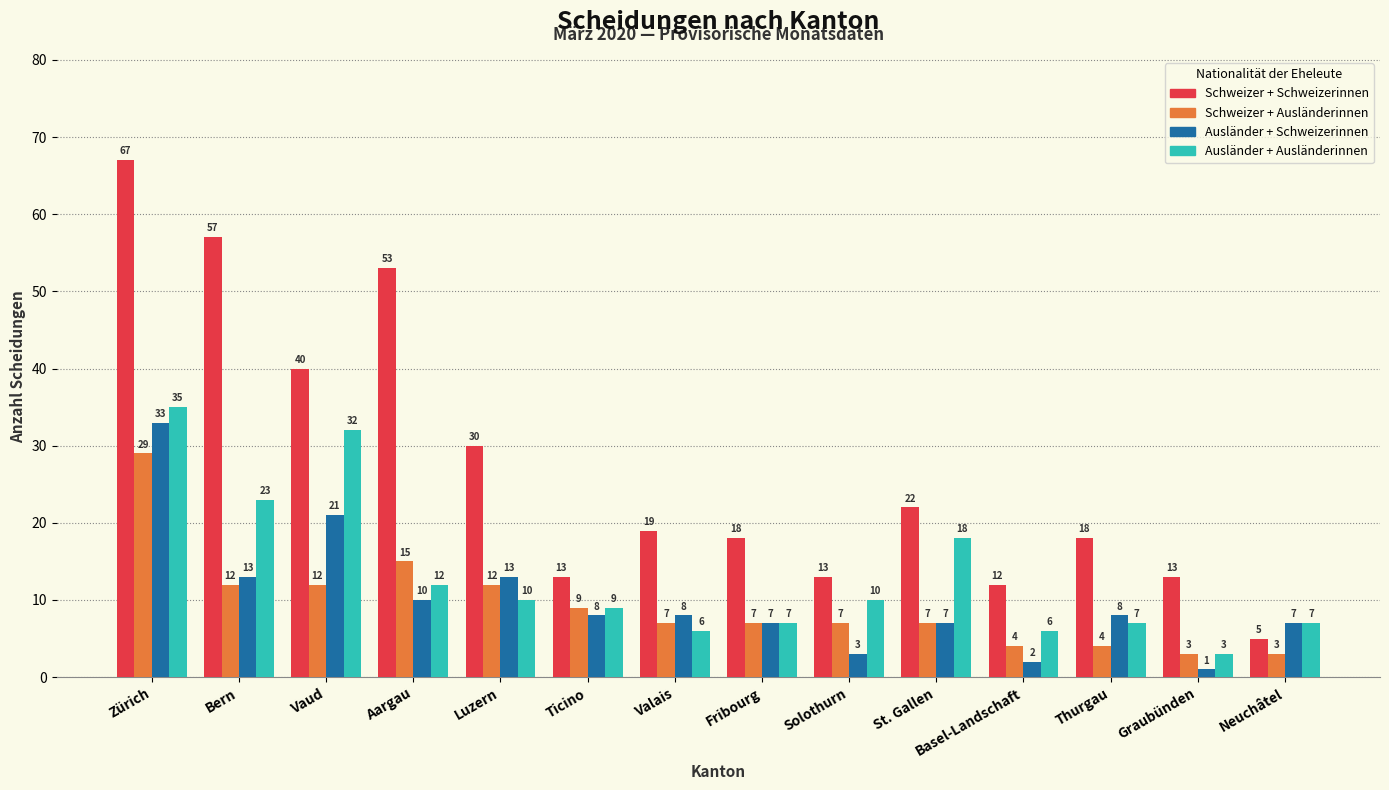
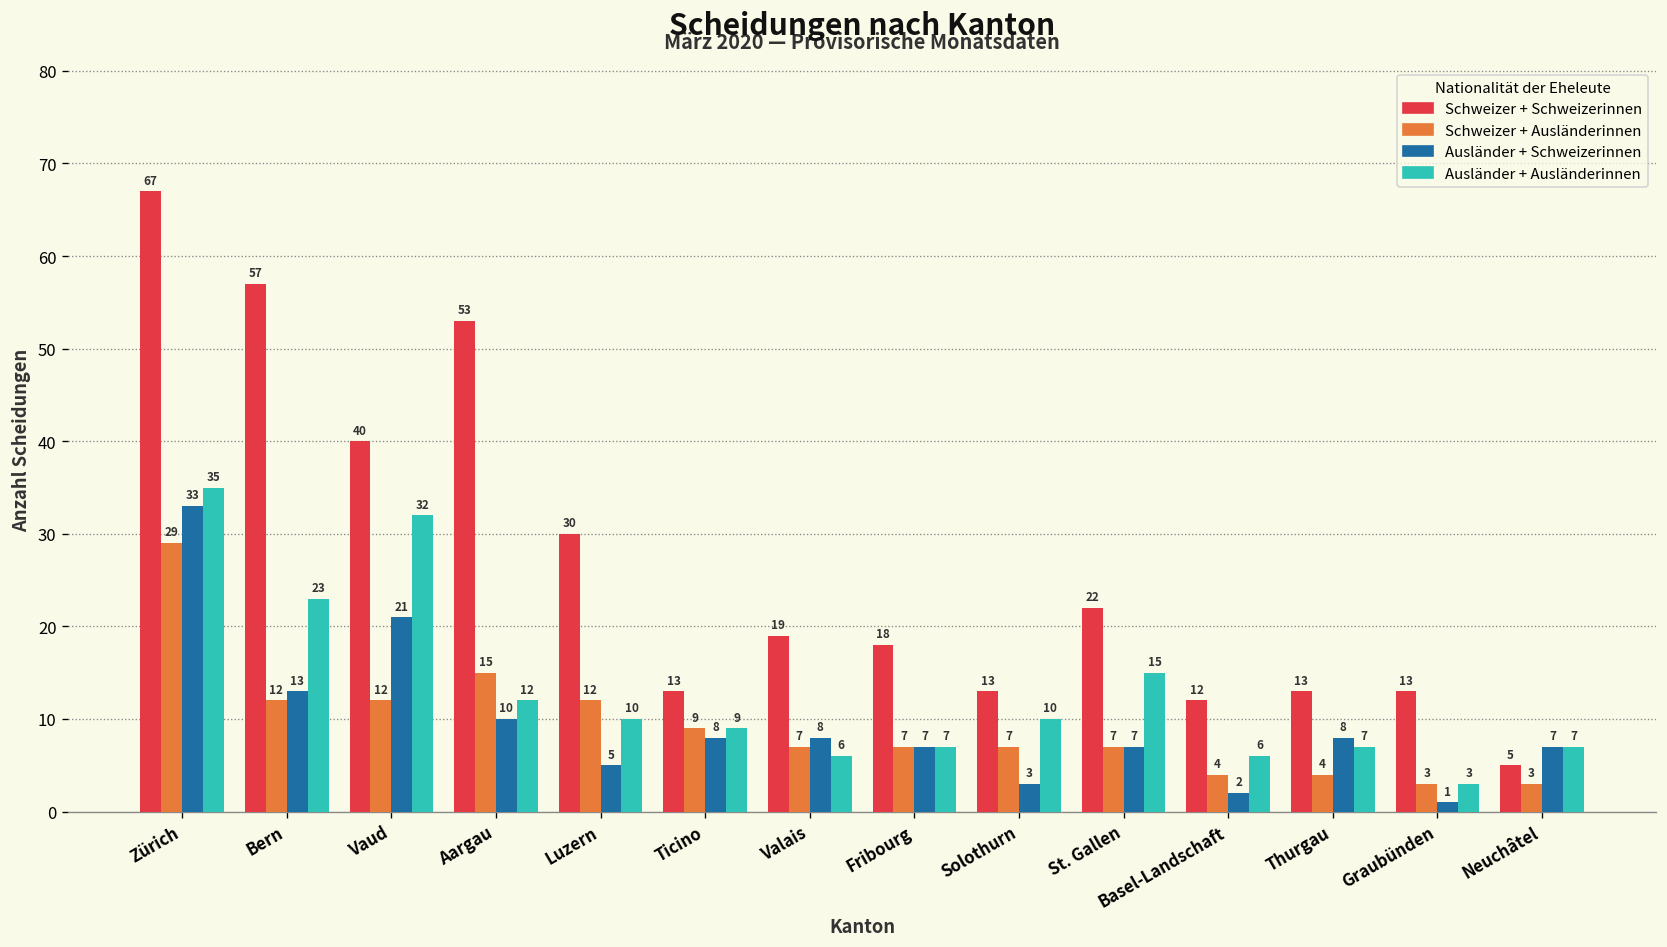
  {
    "Schweizer + Schweizerinnen": {
      "Zürich": 67,
      "Bern": 57,
      "Vaud": 40,
      "Aargau": 53,
      "Luzern": 30,
      "Ticino": 13,
      "Valais": 19,
      "Fribourg": 18,
      "Solothurn": 13,
      "St. Gallen": 22,
      "Basel-Landschaft": 12,
-     "Thurgau": 18,
+     "Thurgau": 13,
      "Graubünden": 13,
      "Neuchâtel": 5
    },
    "Schweizer + Ausländerinnen": {
      "Zürich": 29,
      "Bern": 12,
      "Vaud": 12,
      "Aargau": 15,
      "Luzern": 12,
      "Ticino": 9,
      "Valais": 7,
      "Fribourg": 7,
      "Solothurn": 7,
      "St. Gallen": 7,
      "Basel-Landschaft": 4,
      "Thurgau": 4,
      "Graubünden": 3,
      "Neuchâtel": 3
    },
    "Ausländer + Schweizerinnen": {
      "Zürich": 33,
      "Bern": 13,
      "Vaud": 21,
      "Aargau": 10,
-     "Luzern": 13,
+     "Luzern": 5,
      "Ticino": 8,
      "Valais": 8,
      "Fribourg": 7,
      "Solothurn": 3,
      "St. Gallen": 7,
      "Basel-Landschaft": 2,
      "Thurgau": 8,
      "Graubünden": 1,
      "Neuchâtel": 7
    },
    "Ausländer + Ausländerinnen": {
      "Zürich": 35,
      "Bern": 23,
      "Vaud": 32,
      "Aargau": 12,
      "Luzern": 10,
      "Ticino": 9,
      "Valais": 6,
      "Fribourg": 7,
      "Solothurn": 10,
-     "St. Gallen": 18,
+     "St. Gallen": 15,
      "Basel-Landschaft": 6,
      "Thurgau": 7,
      "Graubünden": 3,
      "Neuchâtel": 7
    }
  }
